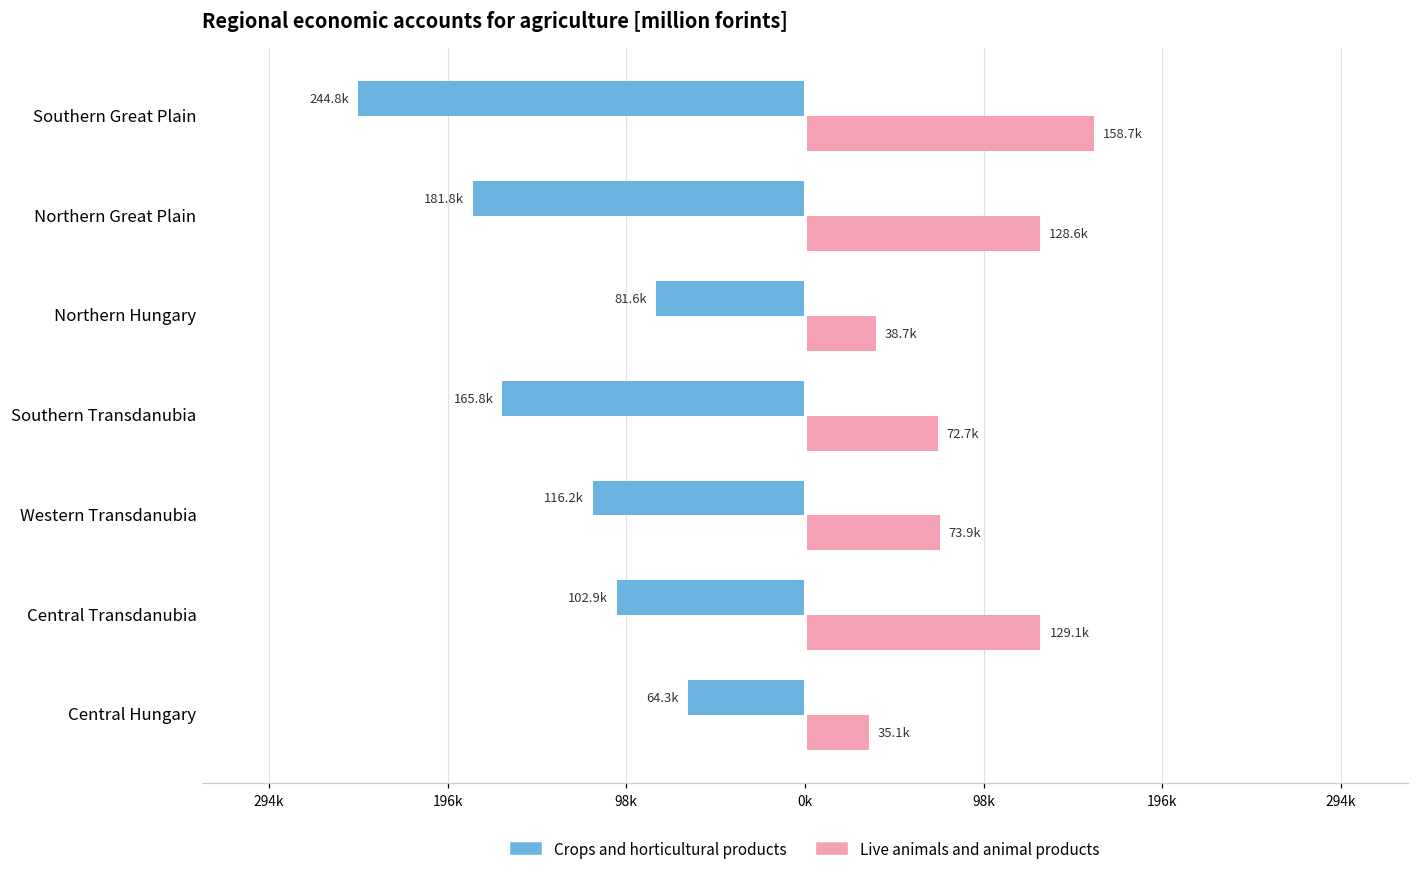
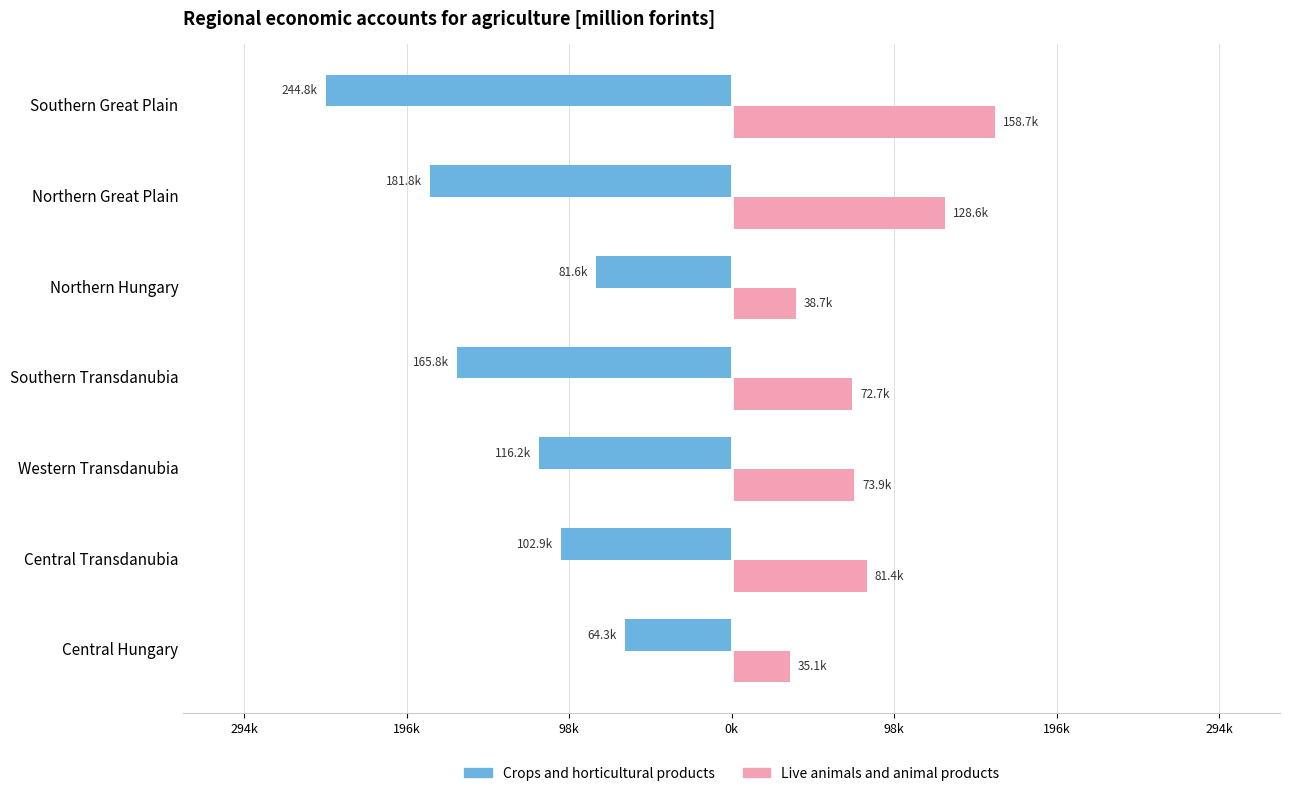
  {
    "Live animals and animal products": {
      "Southern Great Plain": "158.7k",
      "Northern Great Plain": "128.6k",
      "Northern Hungary": "38.7k",
      "Southern Transdanubia": "72.7k",
      "Western Transdanubia": "73.9k",
-     "Central Transdanubia": "129.1k",
+     "Central Transdanubia": "81.4k",
      "Central Hungary": "35.1k"
    }
  }
